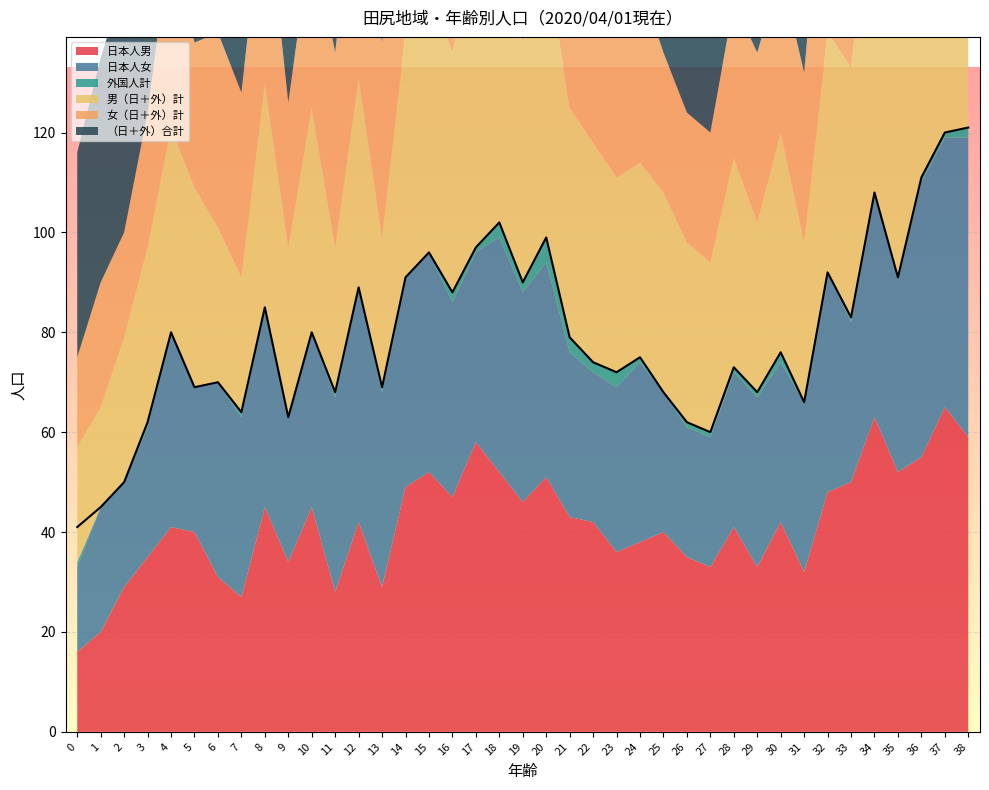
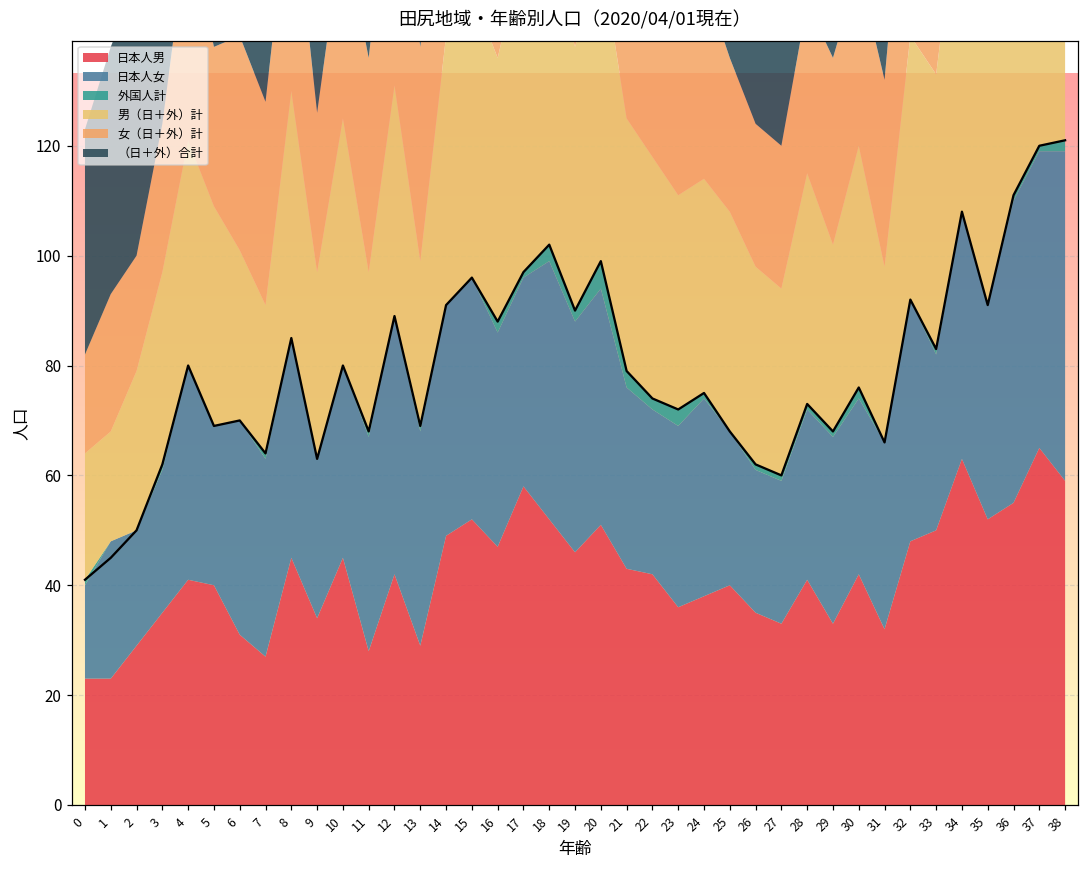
  {
    "日本人男": {
-     "0": 16,
-     "1": 20,
+     "0": 23,
+     "1": 23,
      "2": 29,
      "3": 35,
      "4": 41,
      "5": 40,
      "6": 31,
      "7": 27,
      "8": 45,
      "9": 34,
      "10": 45,
      "11": 28,
      "12": 42,
      "13": 29,
      "14": 49,
      "15": 52,
      "16": 47,
      "17": 58,
      "18": 52,
      "19": 46,
      "20": 51,
      "21": 43,
      "22": 42,
      "23": 36,
      "24": 38,
      "25": 40,
      "26": 35,
      "27": 33,
      "28": 41,
      "29": 33,
      "30": 42,
      "31": 32,
      "32": 48,
      "33": 50,
      "34": 63,
      "35": 52,
      "36": 55,
      "37": 65,
      "38": 59
    }
  }
